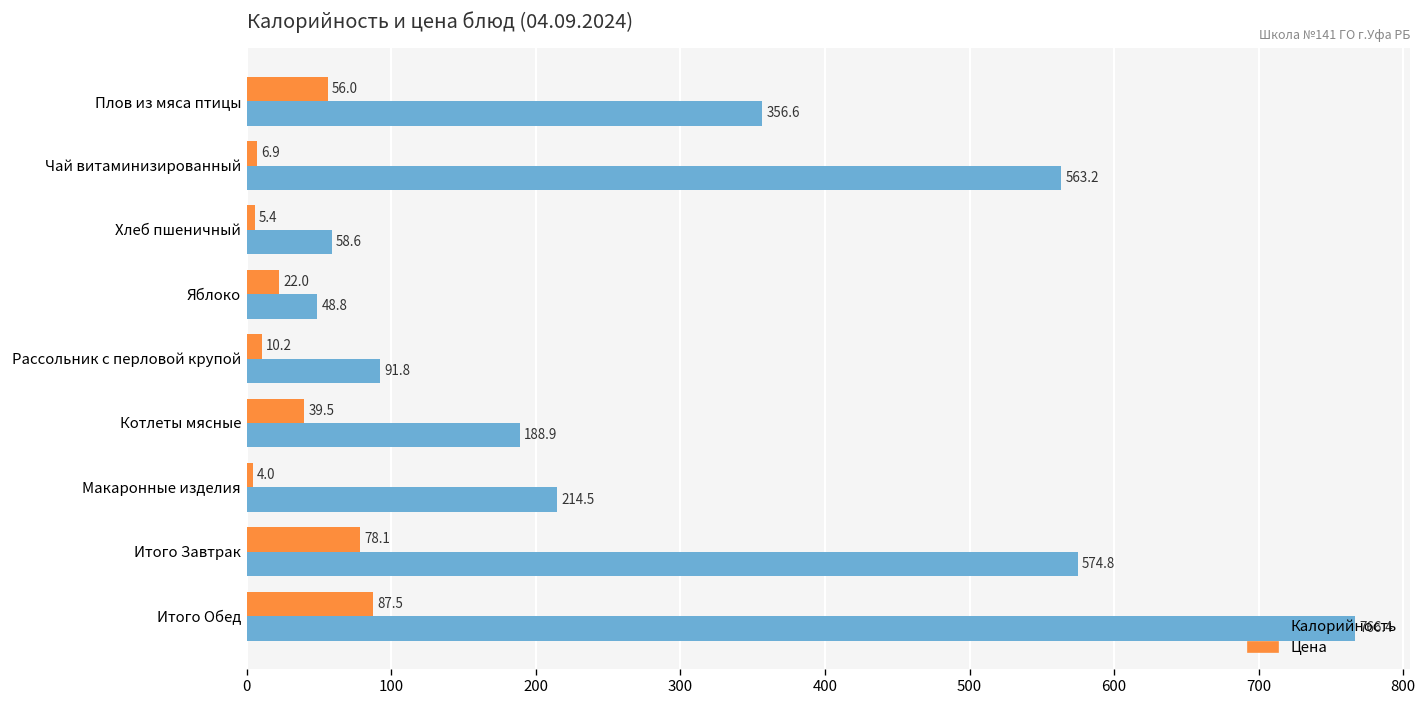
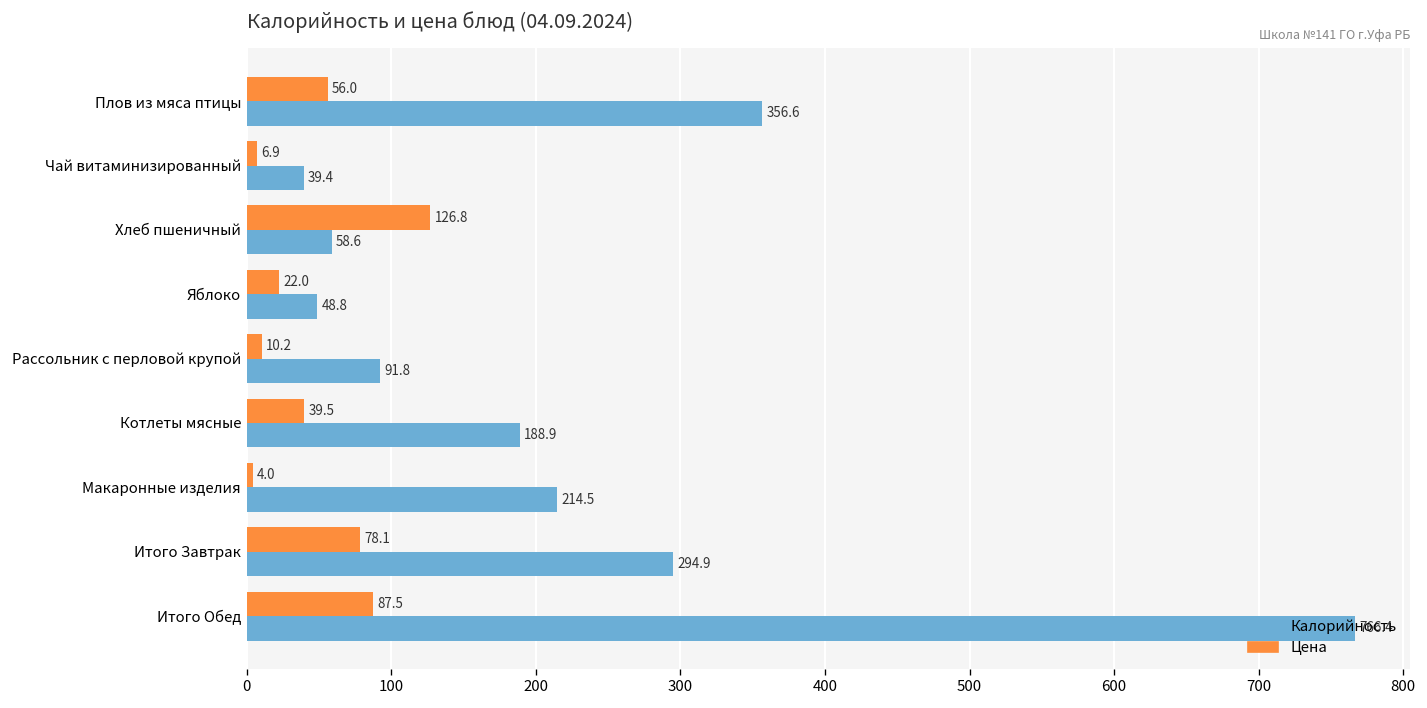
  {
    "Калорийность": {
      "Плов из мяса птицы": 356.6,
-     "Чай витаминизированный": 563.2,
+     "Чай витаминизированный": 39.4,
      "Хлеб пшеничный": 58.6,
      "Яблоко": 48.8,
      "Рассольник с перловой крупой": 91.8,
      "Котлеты мясные": 188.9,
      "Макаронные изделия": 214.5,
-     "Итого Завтрак": 574.8,
+     "Итого Завтрак": 294.9,
      "Итого Обед": 766.4
    },
    "Цена": {
      "Плов из мяса птицы": 56.0,
      "Чай витаминизированный": 6.9,
-     "Хлеб пшеничный": 5.4,
+     "Хлеб пшеничный": 126.8,
      "Яблоко": 22.0,
      "Рассольник с перловой крупой": 10.2,
      "Котлеты мясные": 39.5,
      "Макаронные изделия": 4.0,
      "Итого Завтрак": 78.1,
      "Итого Обед": 87.5
    }
  }
